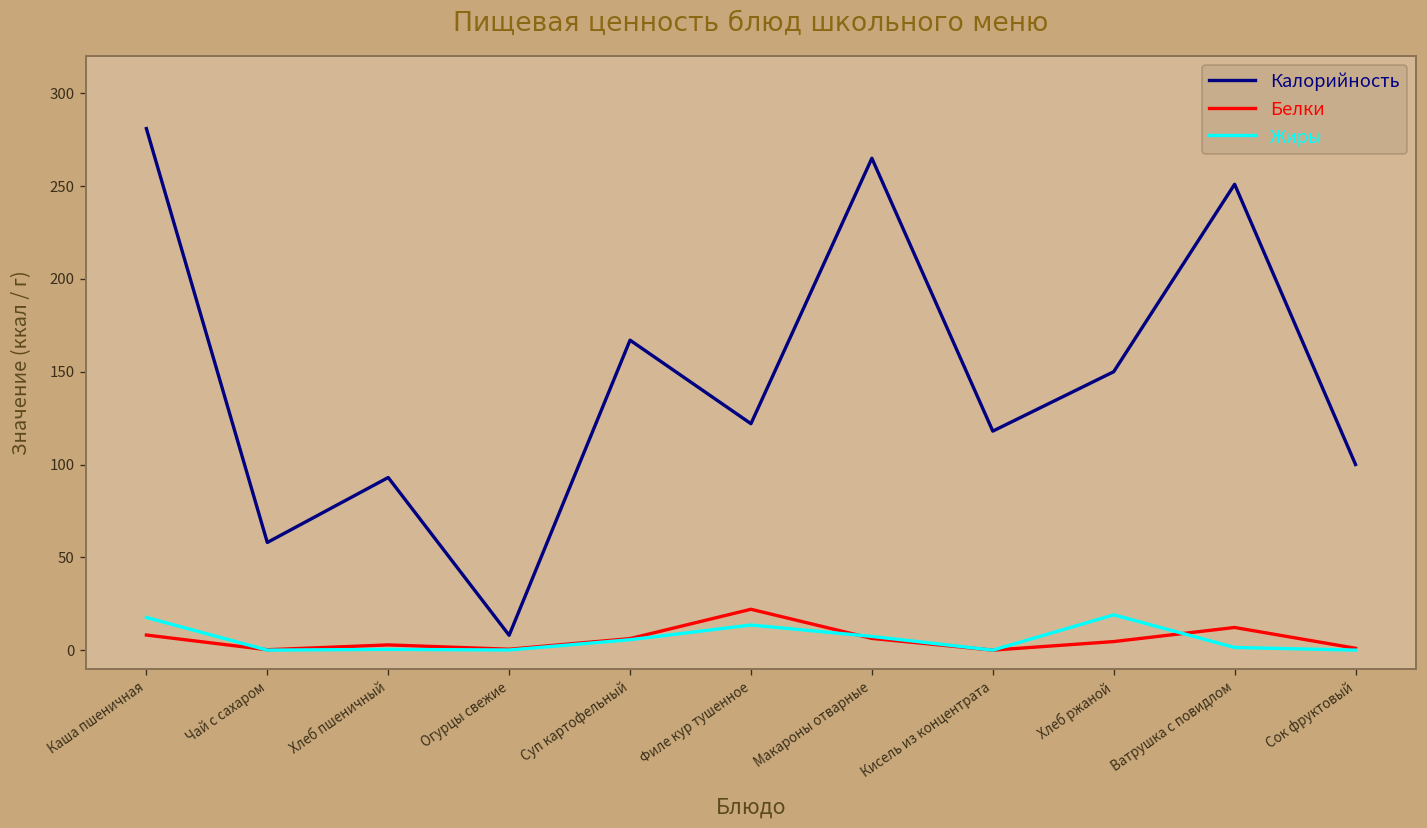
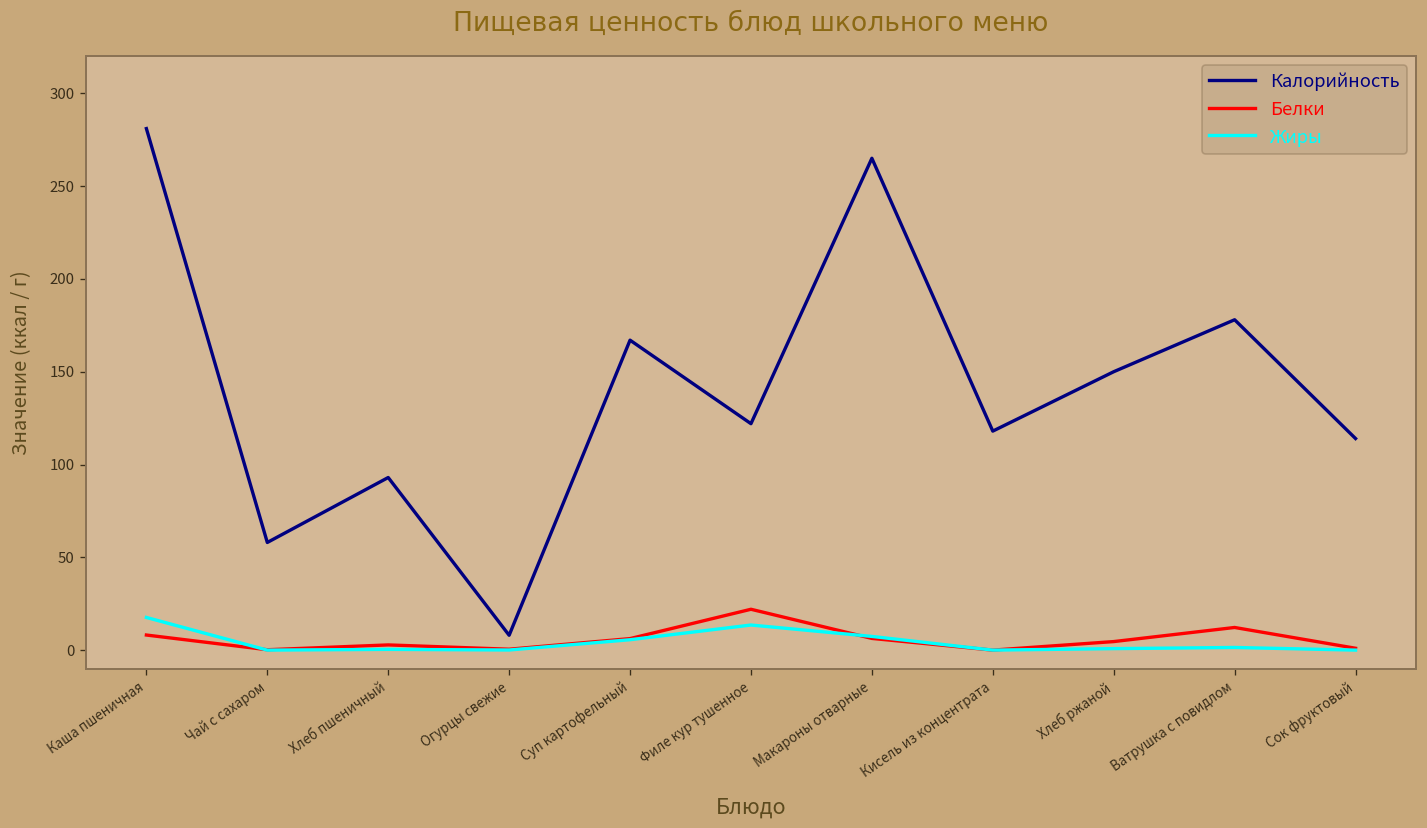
  {
    "Калорийность": {
      "Каша пшеничная": 281,
      "Чай с сахаром": 58,
      "Хлеб пшеничный": 93,
      "Огурцы свежие": 8,
      "Суп картофельный": 167,
      "Филе кур тушенное": 122,
      "Макароны отварные": 265,
      "Кисель из концентрата": 118,
      "Хлеб ржаной": 150,
-     "Ватрушка с повидлом": 251,
-     "Сок фруктовый": 100
+     "Ватрушка с повидлом": 178,
+     "Сок фруктовый": 114
    },
    "Белки": {
      "Каша пшеничная": 8,
      "Хлеб пшеничный": 3,
      "Филе кур тушенное": 22,
      "Хлеб ржаной": 5,
      "Ватрушка с повидлом": 12
    },
    "Жиры": {
      "Каша пшеничная": 18,
      "Хлеб пшеничный": 0,
      "Филе кур тушенное": 14,
-     "Хлеб ржаной": 19,
+     "Хлеб ржаной": 1,
      "Ватрушка с повидлом": 1
    }
  }
